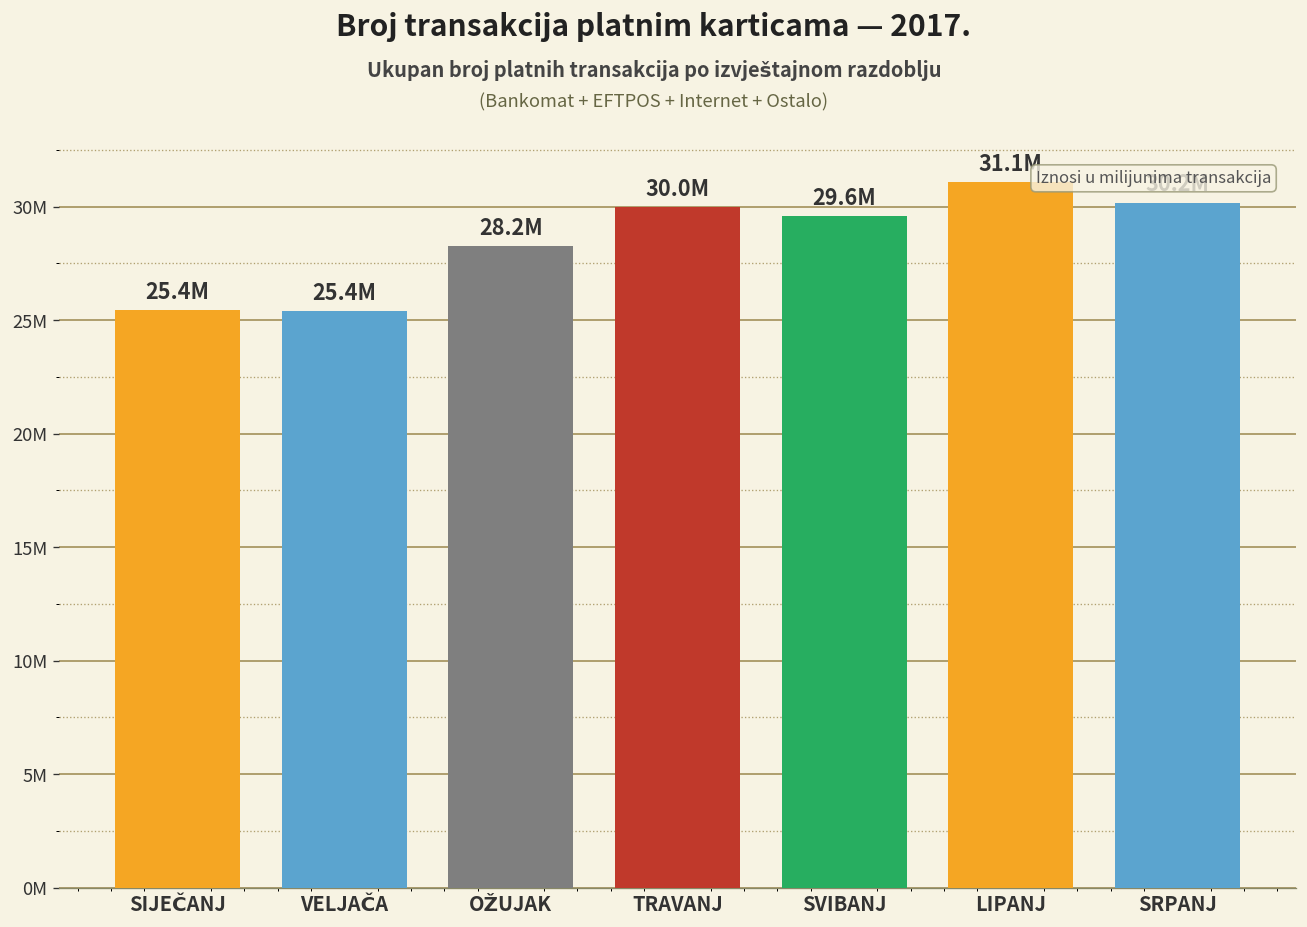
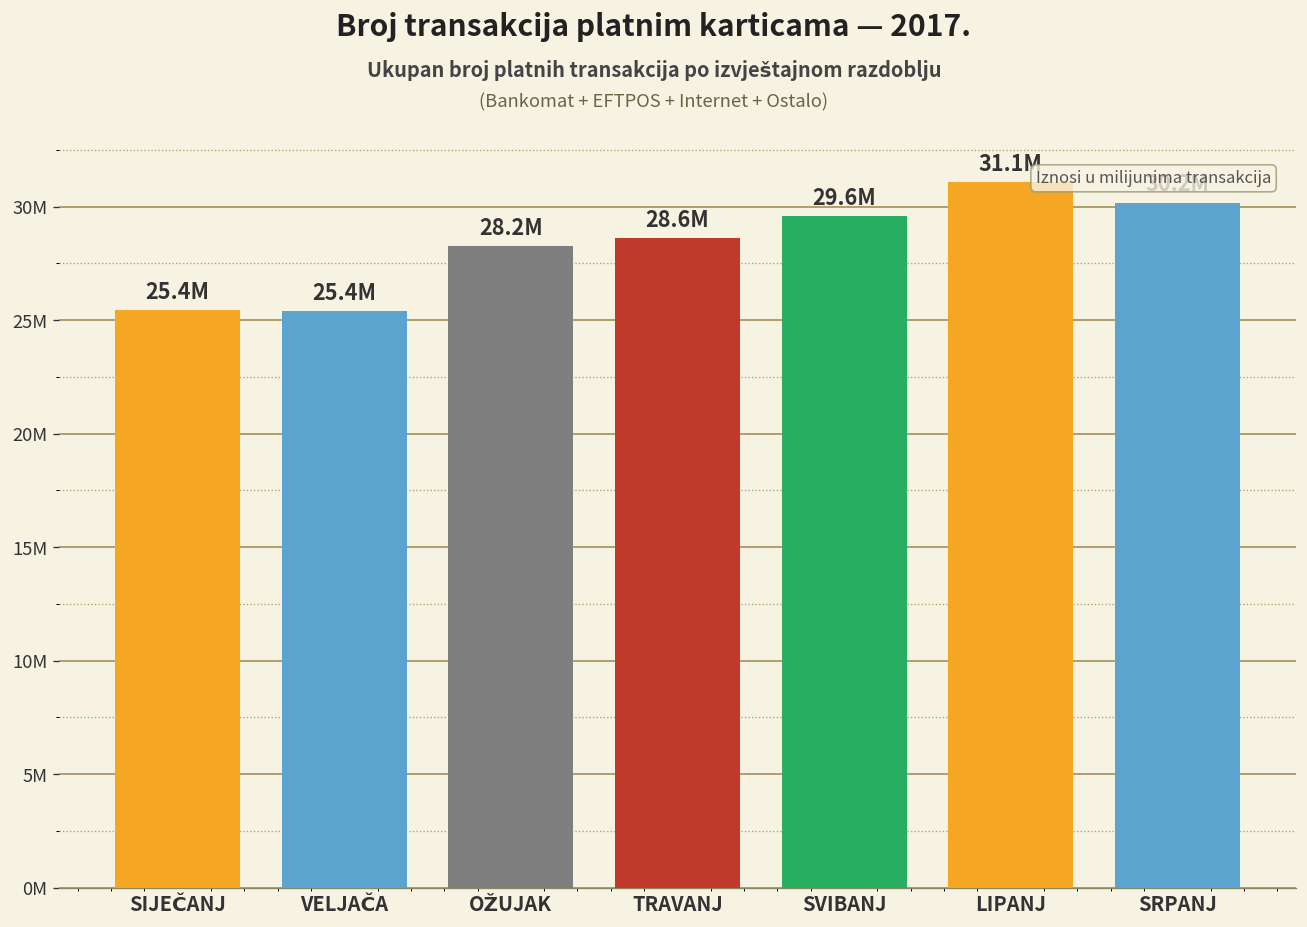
  {
    "SIJEČANJ": "25.4M",
    "VELJAČA": "25.4M",
    "OŽUJAK": "28.2M",
-   "TRAVANJ": "30.0M",
+   "TRAVANJ": "28.6M",
    "SVIBANJ": "29.6M"
  }
